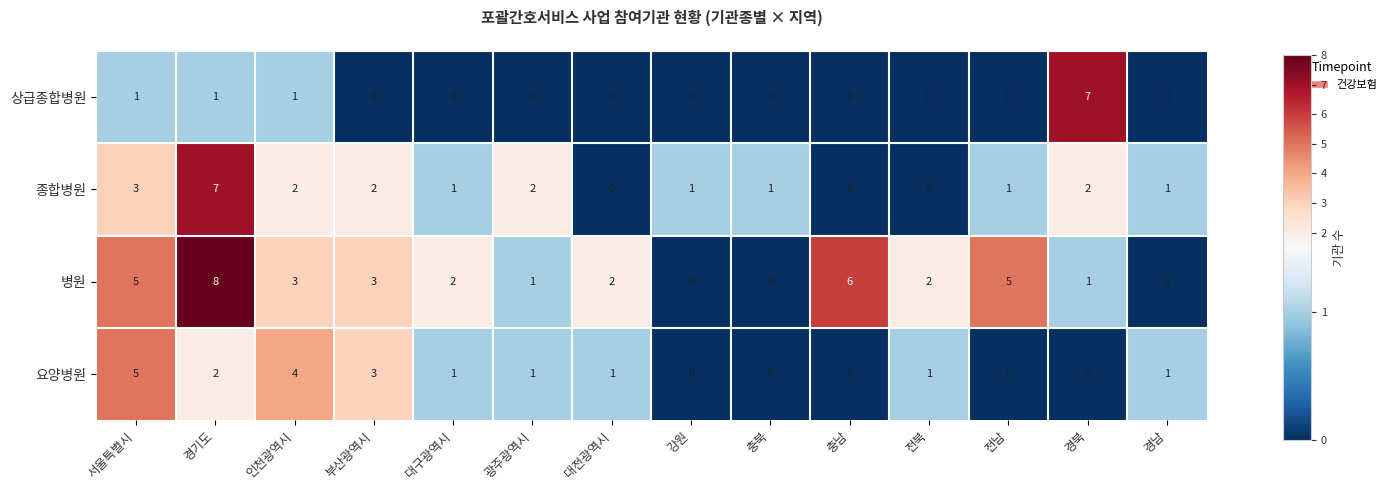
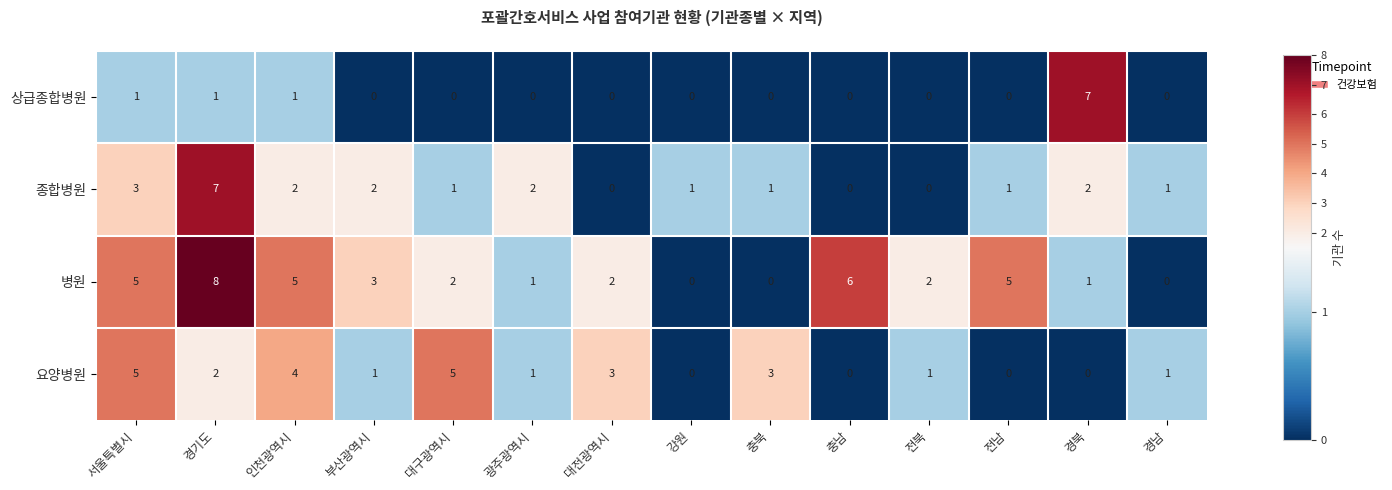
  {
    "상급종합병원": {
      "서울특별시": 1,
      "경기도": 1,
      "인천광역시": 1,
      "부산광역시": 0,
      "대구광역시": 0,
      "광주광역시": 0,
      "대전광역시": 0,
      "강원": 0,
      "충북": 0,
      "충남": 0,
      "전북": 0,
      "전남": 0,
      "경북": 7,
      "경남": 0
    },
    "종합병원": {
      "서울특별시": 3,
      "경기도": 7,
      "인천광역시": 2,
      "부산광역시": 2,
      "대구광역시": 1,
      "광주광역시": 2,
      "대전광역시": 0,
      "강원": 1,
      "충북": 1,
      "충남": 0,
      "전북": 0,
      "전남": 1,
      "경북": 2,
      "경남": 1
    },
    "병원": {
      "서울특별시": 5,
      "경기도": 8,
-     "인천광역시": 3,
+     "인천광역시": 5,
      "부산광역시": 3,
      "대구광역시": 2,
      "광주광역시": 1,
      "대전광역시": 2,
      "강원": 0,
      "충북": 0,
      "충남": 6,
      "전북": 2,
      "전남": 5,
      "경북": 1,
      "경남": 0
    },
    "요양병원": {
      "서울특별시": 5,
      "경기도": 2,
      "인천광역시": 4,
-     "부산광역시": 3,
-     "대구광역시": 1,
+     "부산광역시": 1,
+     "대구광역시": 5,
      "광주광역시": 1,
-     "대전광역시": 1,
+     "대전광역시": 3,
      "강원": 0,
-     "충북": 0,
+     "충북": 3,
      "충남": 0,
      "전북": 1,
      "전남": 0,
      "경북": 0,
      "경남": 1
    }
  }
